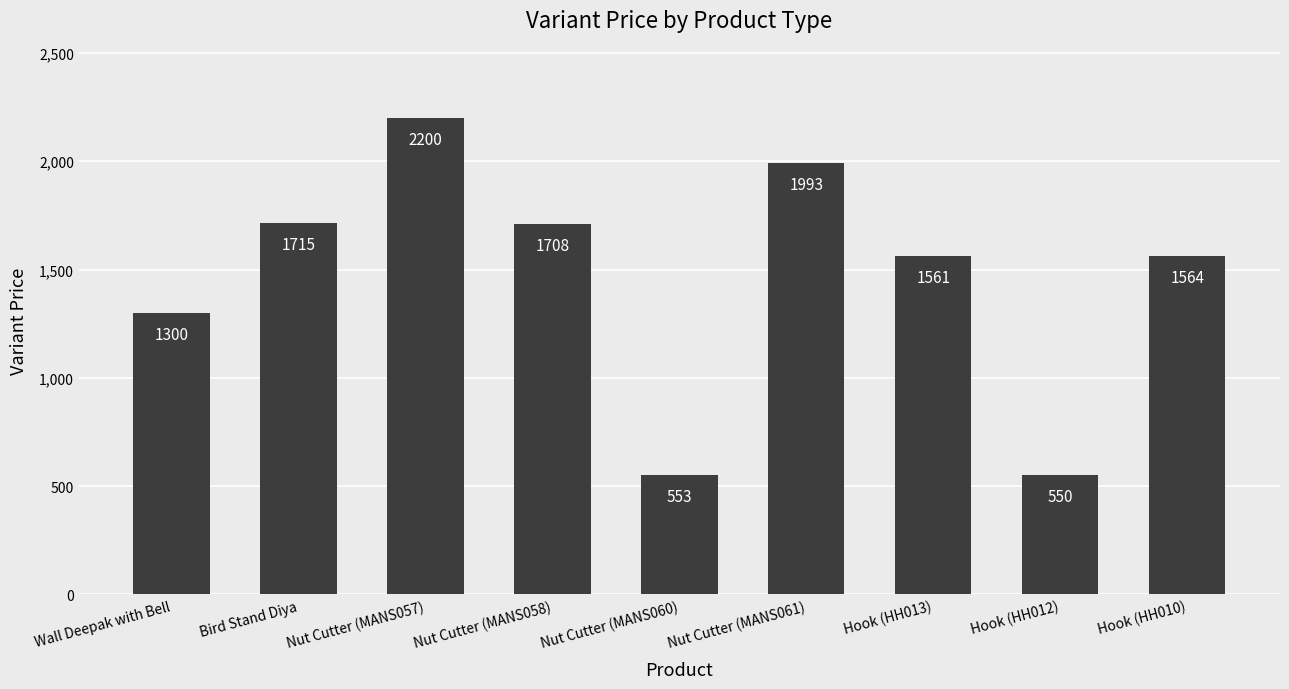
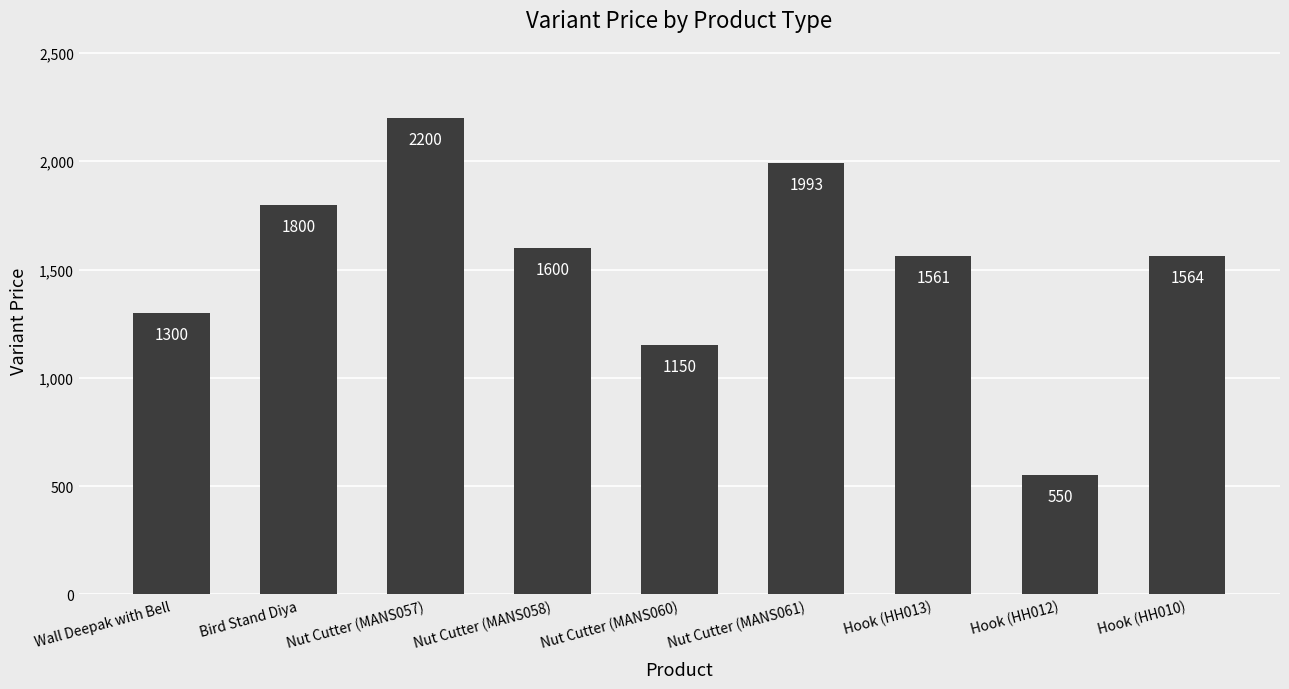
  {
    "Wall Deepak with Bell": 1300,
-   "Bird Stand Diya": 1715,
+   "Bird Stand Diya": 1800,
    "Nut Cutter (MANS057)": 2200,
-   "Nut Cutter (MANS058)": 1708,
-   "Nut Cutter (MANS060)": 553,
+   "Nut Cutter (MANS058)": 1600,
+   "Nut Cutter (MANS060)": 1150,
    "Nut Cutter (MANS061)": 1993,
    "Hook (HH013)": 1561,
    "Hook (HH012)": 550,
    "Hook (HH010)": 1564
  }
